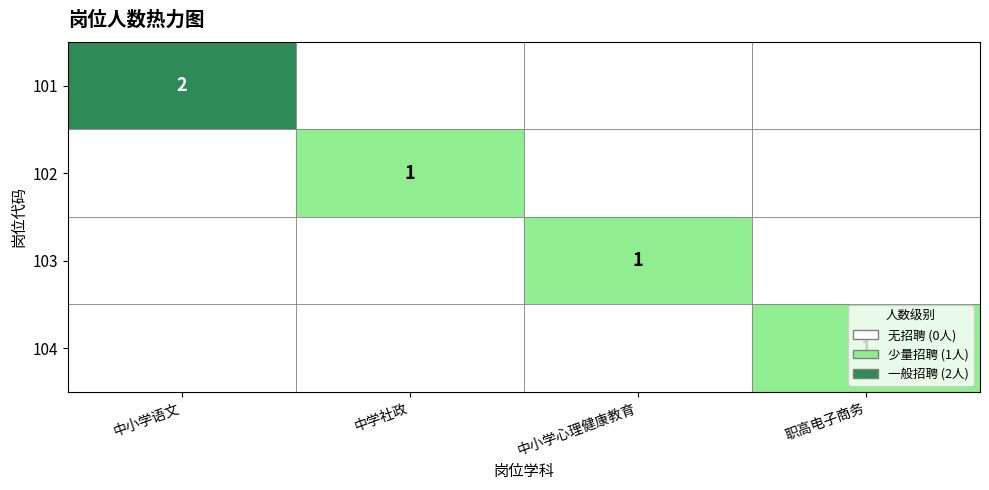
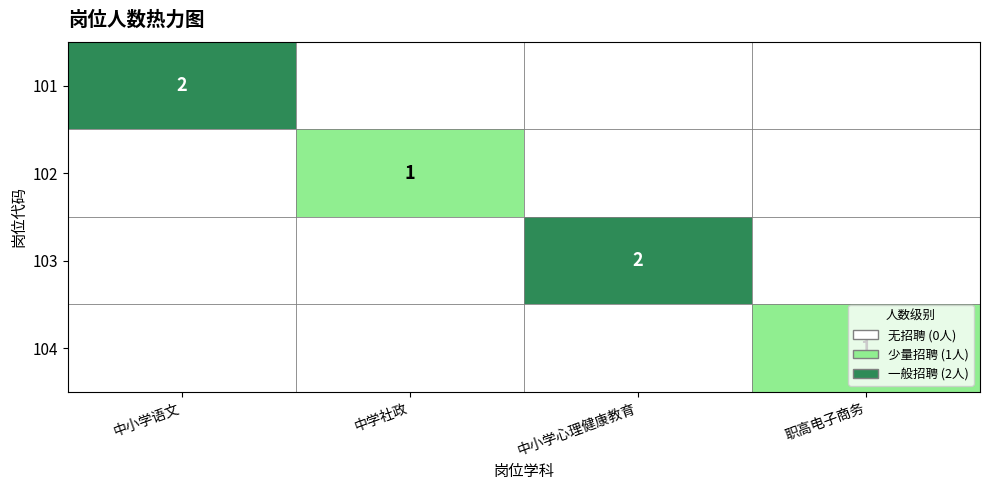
  {
    "101": {
      "中小学语文": 2
    },
    "102": {
      "中学社政": 1
    },
    "103": {
-     "中小学心理健康教育": 1
+     "中小学心理健康教育": 2
    }
  }
